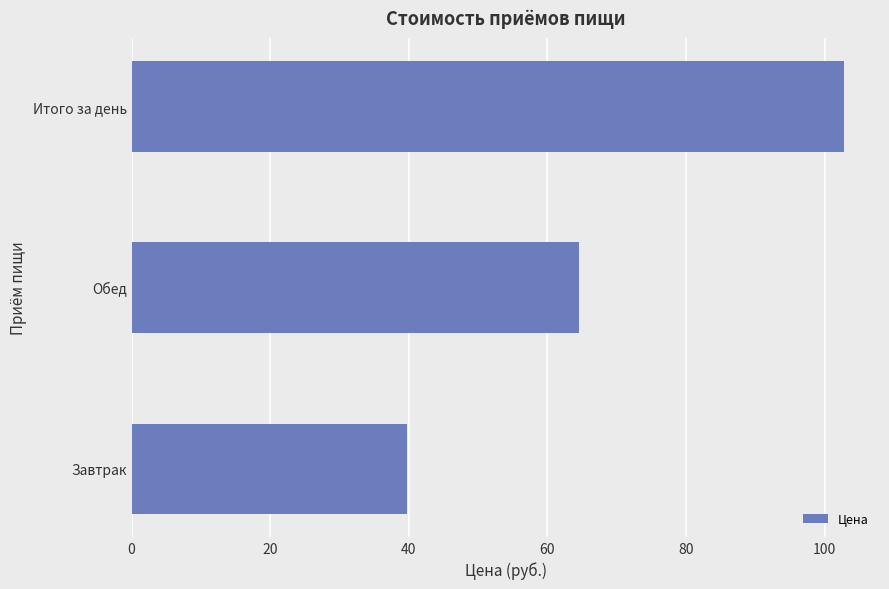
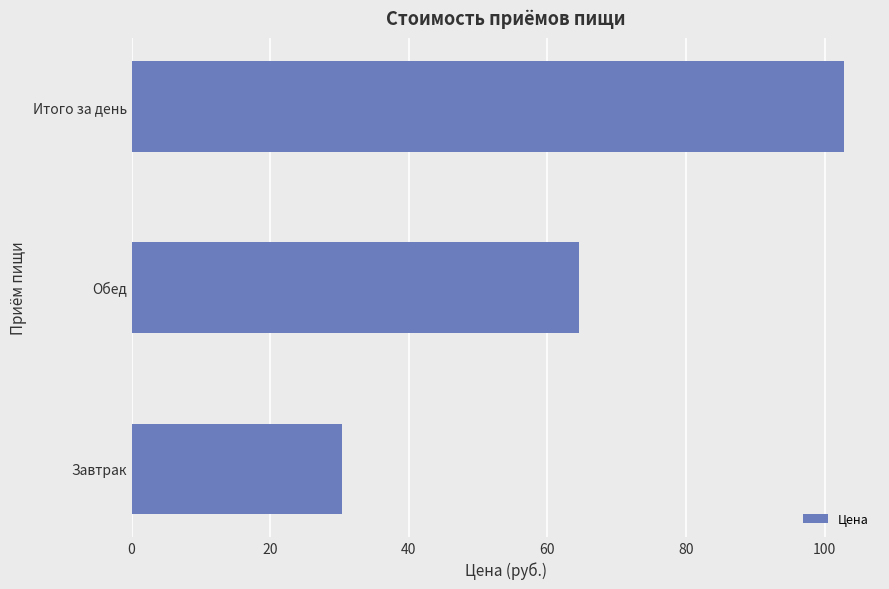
  {
    "Итого за день": 103,
    "Обед": 65,
-   "Завтрак": 40
+   "Завтрак": 30
  }
